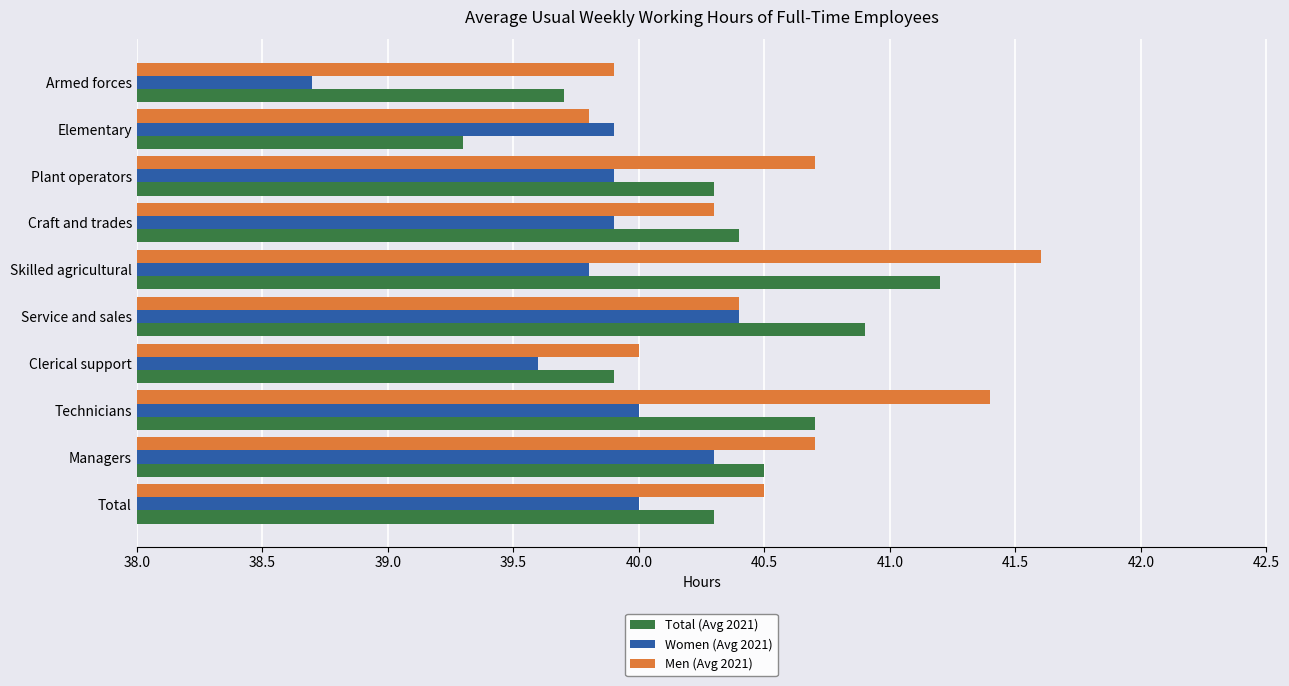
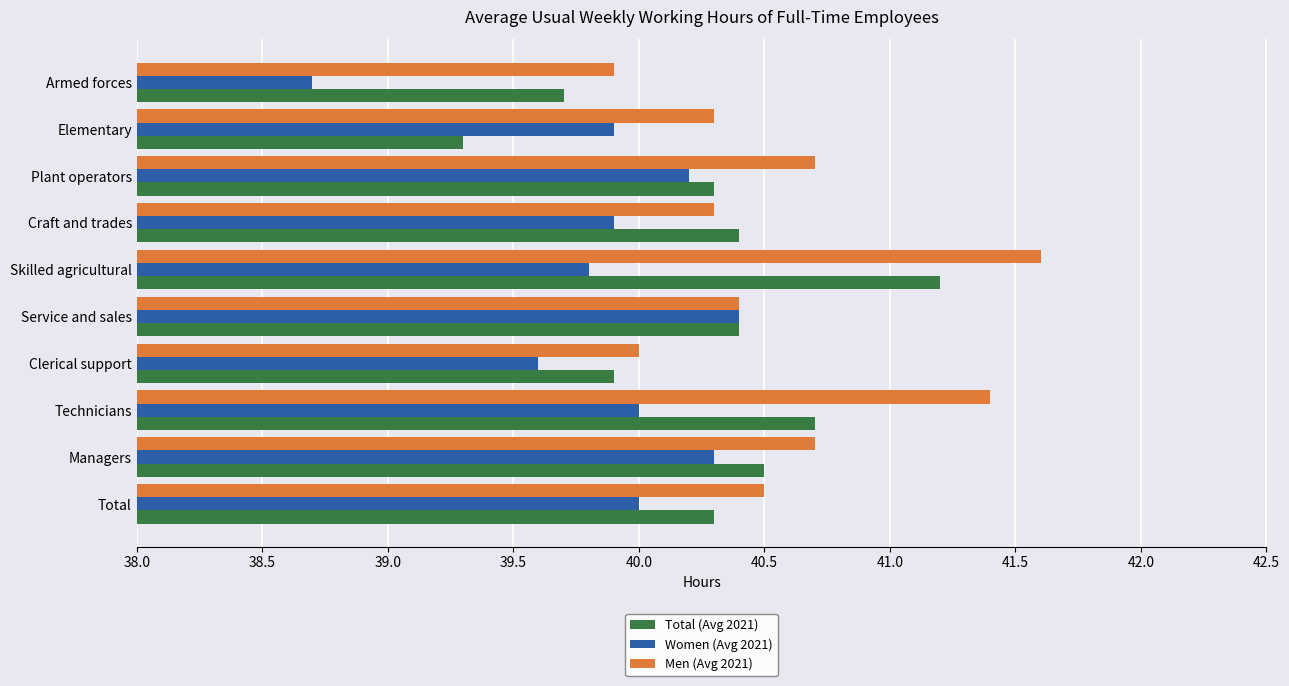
  {
    "Total (Avg 2021)": {
      "Armed forces": 39.7,
      "Elementary": 39.3,
      "Plant operators": 40.3,
      "Craft and trades": 40.4,
      "Skilled agricultural": 41.2,
-     "Service and sales": 40.9,
+     "Service and sales": 40.4,
      "Clerical support": 39.9,
      "Technicians": 40.7,
      "Managers": 40.5,
      "Total": 40.3
    },
    "Women (Avg 2021)": {
      "Armed forces": 38.7,
      "Elementary": 39.9,
-     "Plant operators": 39.9,
+     "Plant operators": 40.2,
      "Craft and trades": 39.9,
      "Skilled agricultural": 39.8,
      "Service and sales": 40.4,
      "Clerical support": 39.6,
      "Technicians": 40.0,
      "Managers": 40.3,
      "Total": 40.0
    },
    "Men (Avg 2021)": {
      "Armed forces": 39.9,
-     "Elementary": 39.8,
+     "Elementary": 40.3,
      "Plant operators": 40.7,
      "Craft and trades": 40.3,
      "Skilled agricultural": 41.6,
      "Service and sales": 40.4,
      "Clerical support": 40.0,
      "Technicians": 41.4,
      "Managers": 40.7,
      "Total": 40.5
    }
  }
